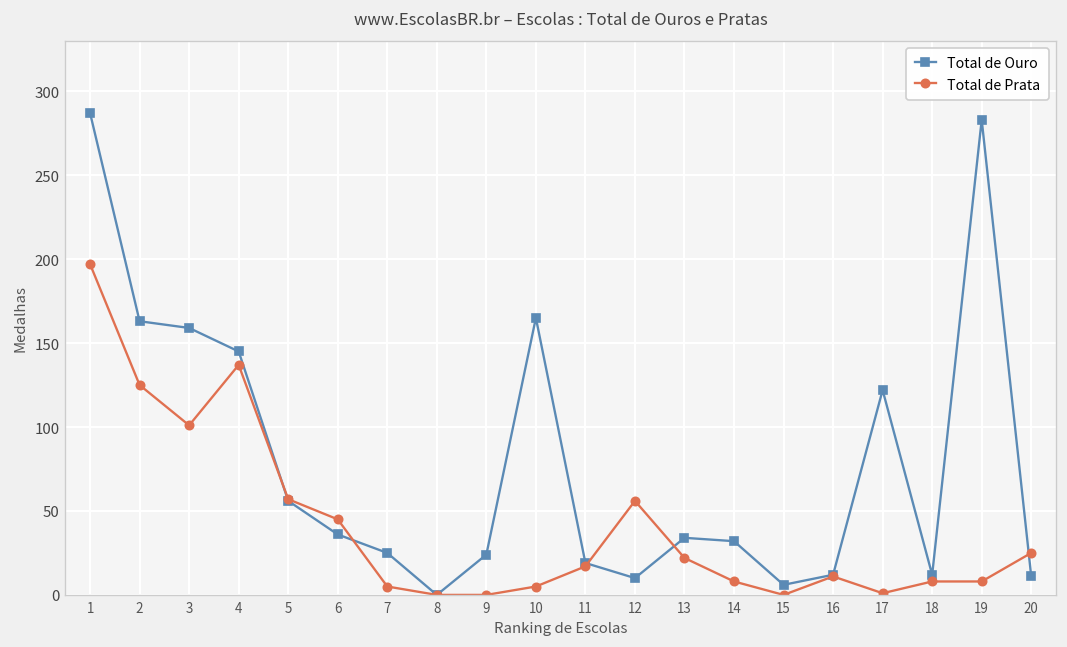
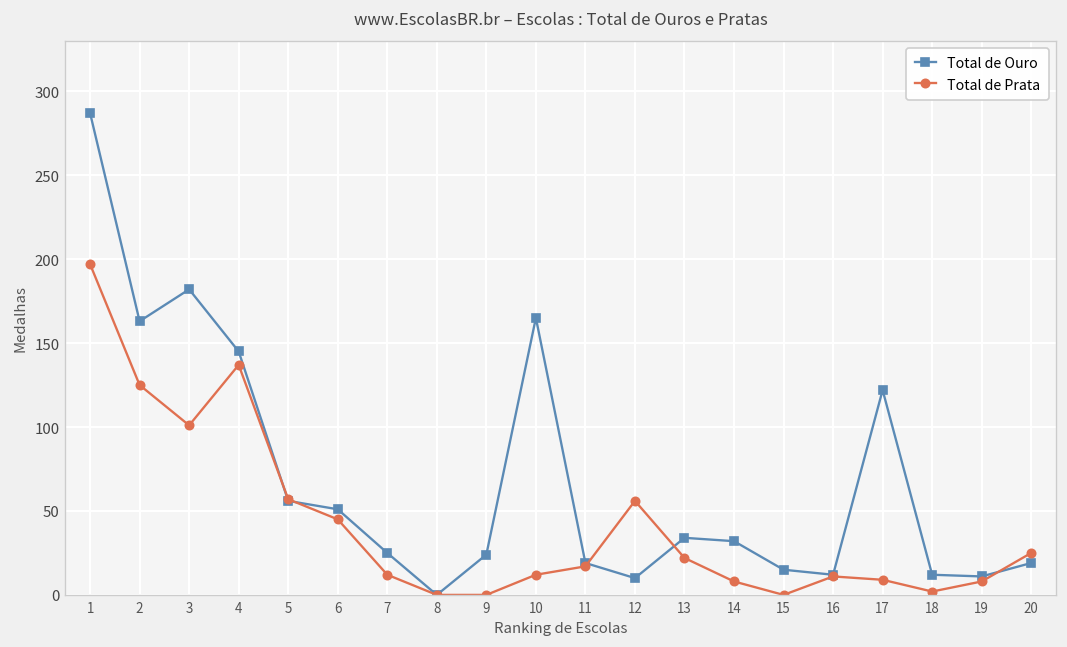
  {
    "Total de Ouro": {
      "1": 287,
      "2": 163,
-     "3": 159,
+     "3": 182,
      "4": 145,
-     "6": 36,
+     "6": 51,
      "7": 25,
      "9": 24,
      "10": 165,
      "11": 19,
      "12": 10,
      "13": 34,
      "14": 32,
-     "15": 6,
+     "15": 15,
      "17": 122,
      "18": 12,
-     "19": 283,
-     "20": 11
+     "19": 11,
+     "20": 19
    },
    "Total de Prata": {
      "1": 197,
      "2": 125,
      "3": 101,
      "4": 137,
      "6": 45,
-     "7": 5,
+     "7": 12,
      "9": 0,
-     "10": 5,
+     "10": 12,
      "11": 17,
      "12": 56,
      "13": 22,
      "14": 8,
      "15": 0,
-     "17": 1,
-     "18": 8,
+     "17": 9,
+     "18": 2,
      "19": 8,
      "20": 25
    }
  }
